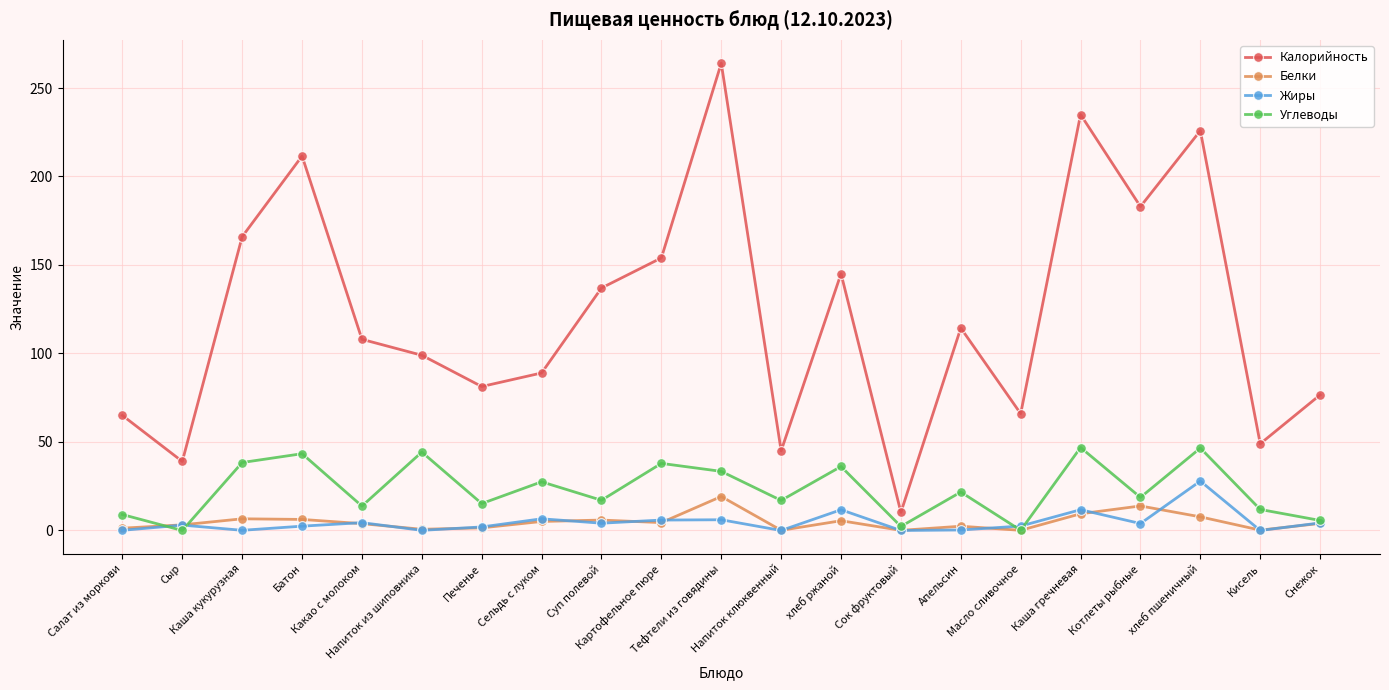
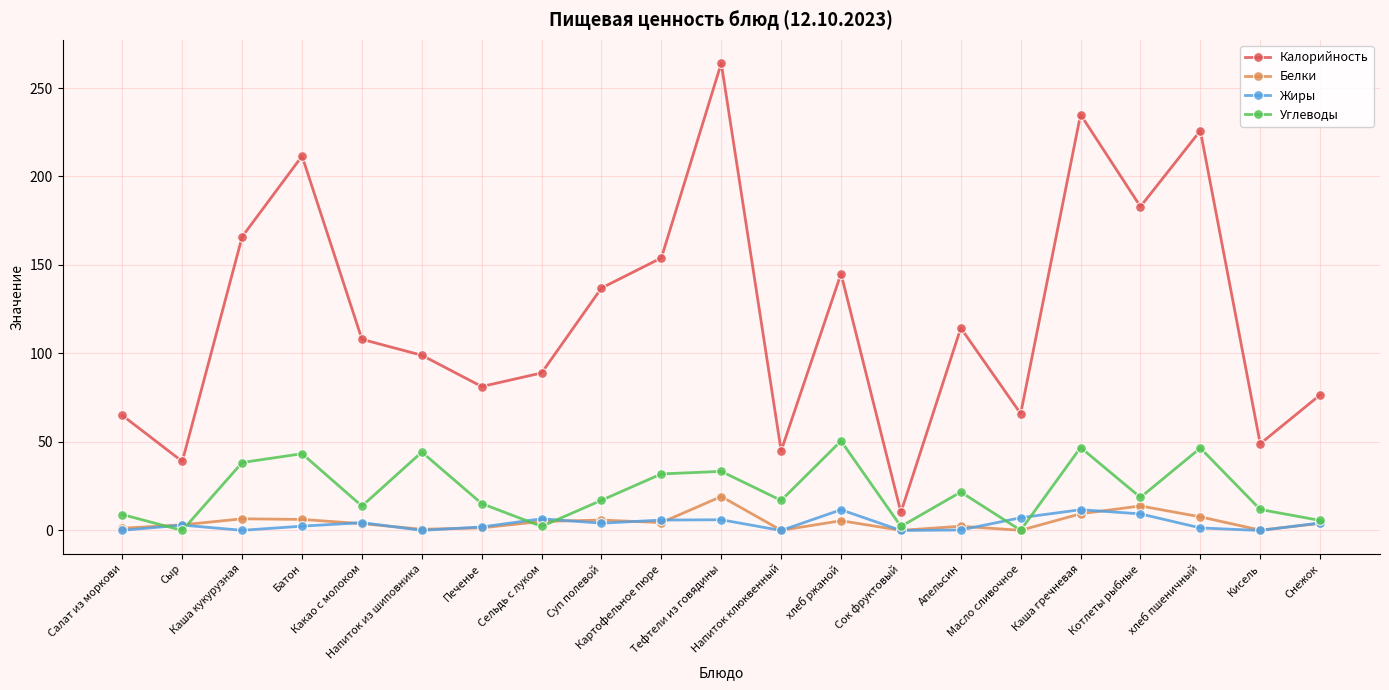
  {
    "Жиры": {
      "Каша кукурузная": 0,
      "Батон": 2,
      "Сельдь с луком": 7,
      "Суп полевой": 4,
      "Тефтели из говядины": 6,
      "хлеб ржаной": 12,
      "Апельсин": 0,
-     "Масло сливочное": 3,
+     "Масло сливочное": 7,
      "Каша гречневая": 12,
-     "Котлеты рыбные": 4,
-     "хлеб пшеничный": 28
+     "Котлеты рыбные": 9,
+     "хлеб пшеничный": 1
    },
    "Углеводы": {
      "Салат из моркови": 9,
      "Сыр": 0,
      "Каша кукурузная": 38,
      "Батон": 43,
      "Какао с молоком": 14,
      "Напиток из шиповника": 44,
      "Печенье": 15,
-     "Сельдь с луком": 28,
+     "Сельдь с луком": 2,
      "Суп полевой": 17,
-     "Картофельное пюре": 38,
+     "Картофельное пюре": 32,
      "Тефтели из говядины": 33,
      "Напиток клюквенный": 17,
-     "хлеб ржаной": 36,
+     "хлеб ржаной": 51,
      "Сок фруктовый": 2,
      "Апельсин": 22,
      "Каша гречневая": 47,
      "Котлеты рыбные": 19,
      "хлеб пшеничный": 47,
      "Кисель": 12
    }
  }
